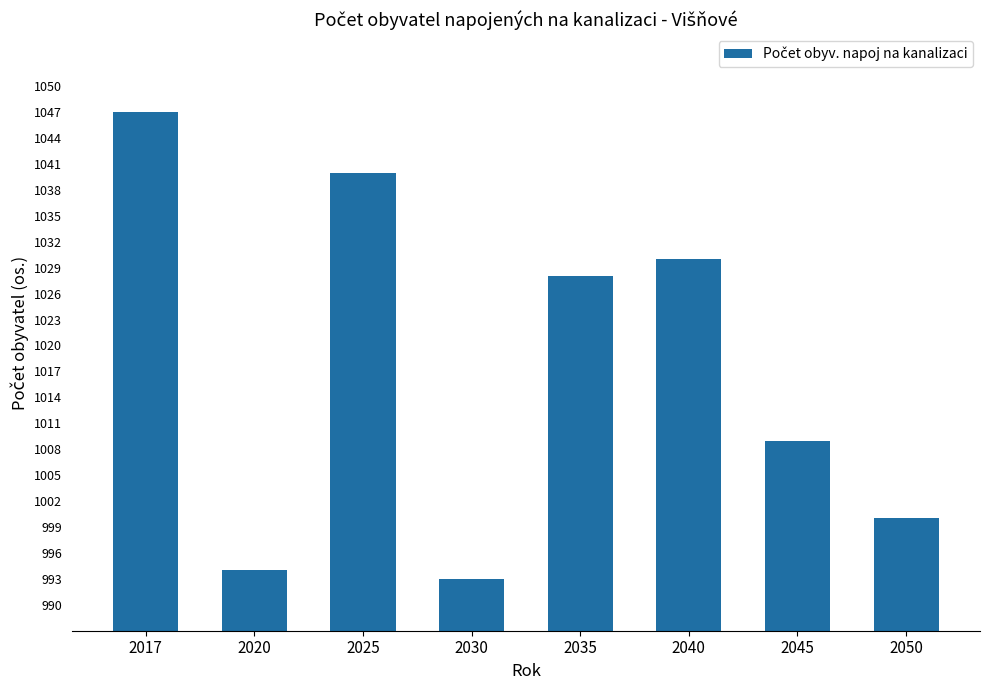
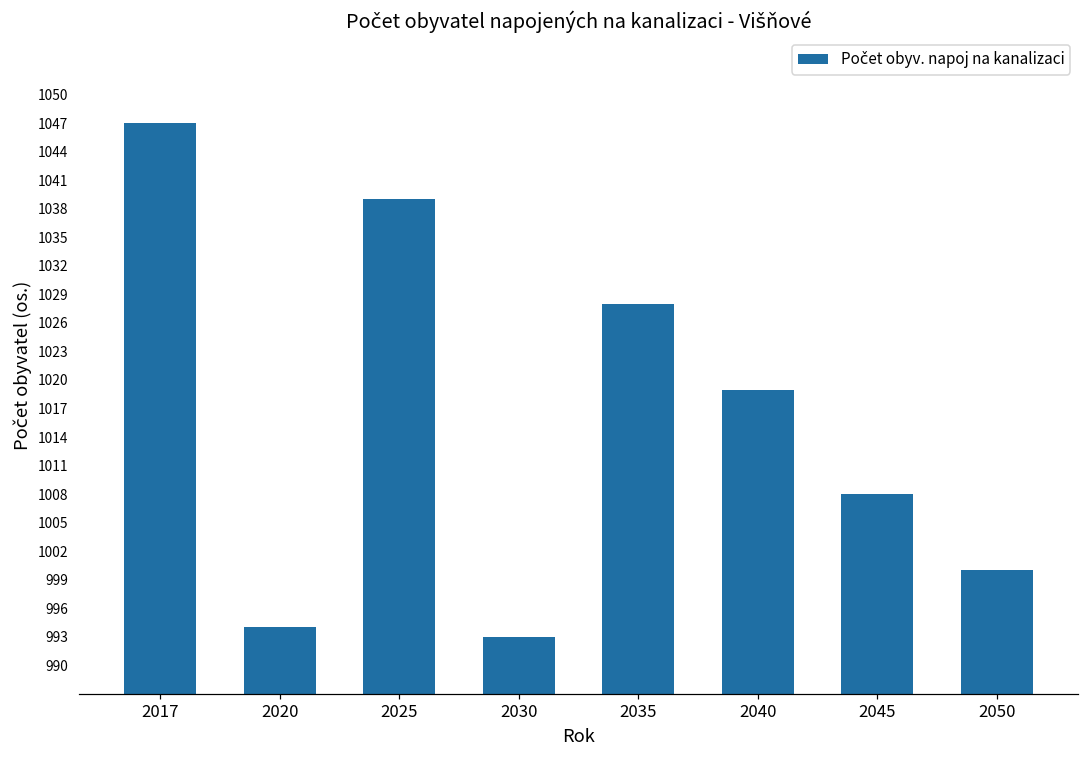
  {
    "2017": 1047,
    "2020": 994,
-   "2025": 1040,
+   "2025": 1039,
    "2030": 993,
    "2035": 1028,
-   "2040": 1030,
-   "2045": 1009,
+   "2040": 1019,
+   "2045": 1008,
    "2050": 1000
  }
